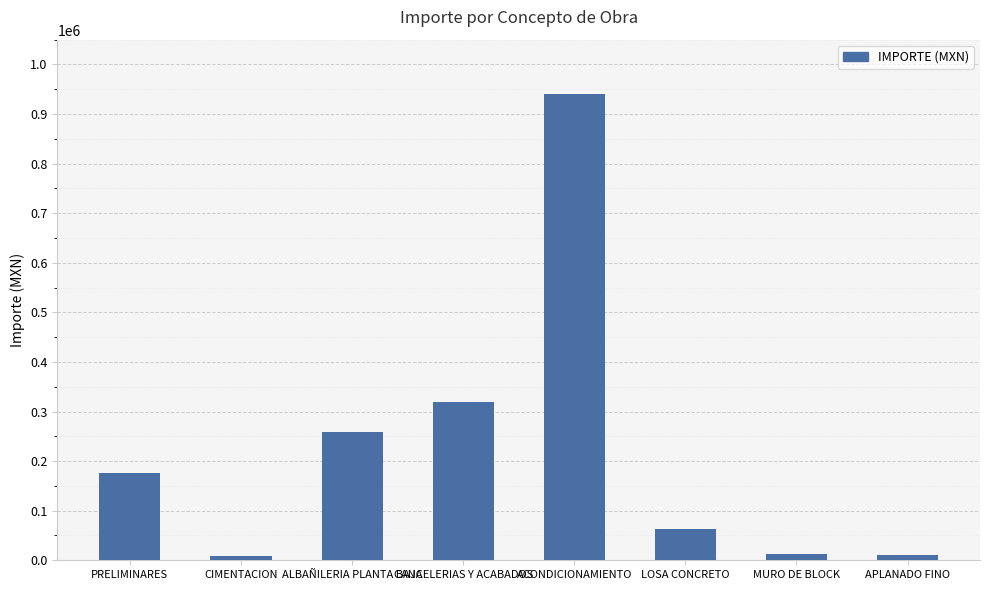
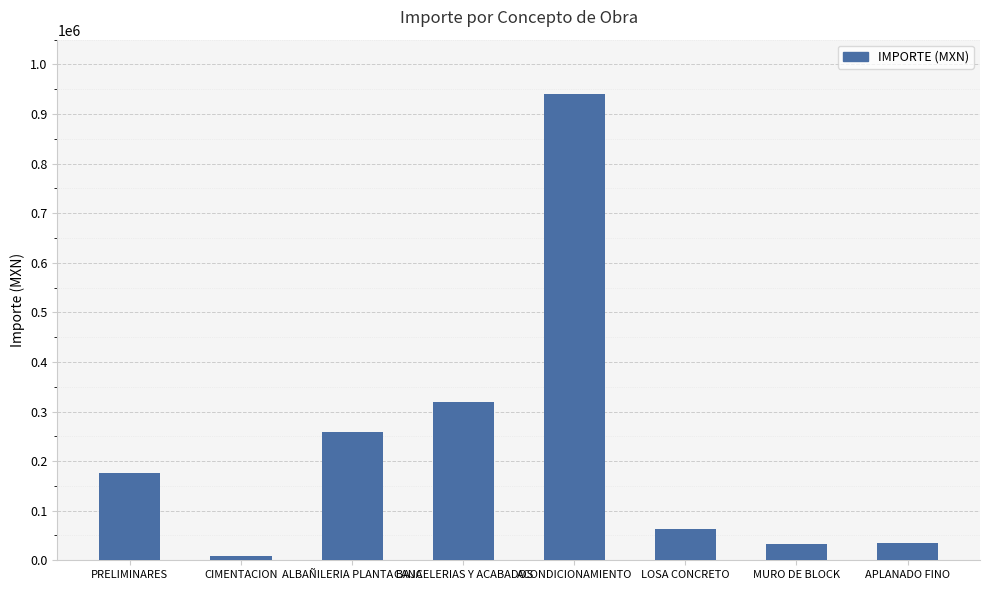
  {
    "PRELIMINARES": 180000,
    "CIMENTACION": 10000,
    "ACONDICIONAMIENTO": 940000,
    "LOSA CONCRETO": 60000,
-   "MURO DE BLOCK": 10000,
-   "APLANADO FINO": 10000
+   "MURO DE BLOCK": 30000,
+   "APLANADO FINO": 30000
  }
